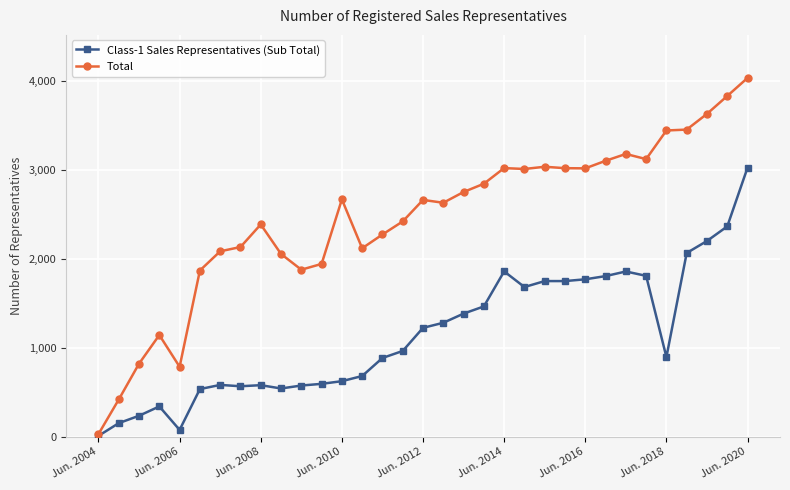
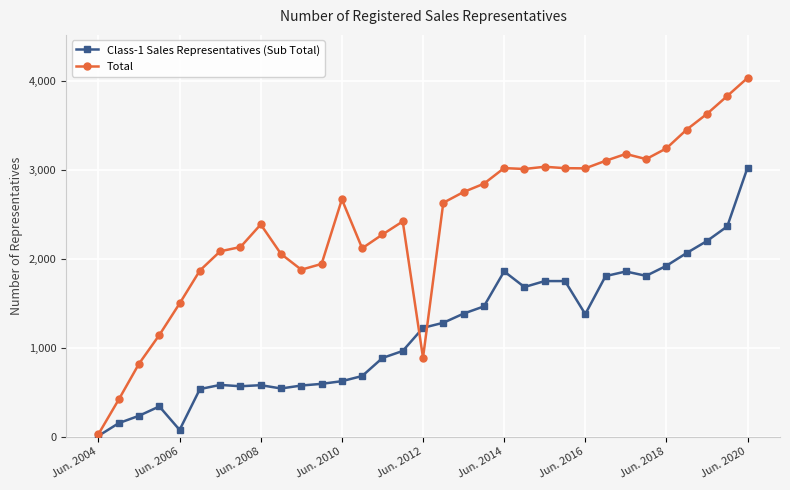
  {
    "Class-1 Sales Representatives (Sub Total)": {
      "Jun. 2006": "100",
      "Jun. 2008": "600",
      "Jun. 2010": "600",
      "Jun. 2012": "1,200",
      "Jun. 2014": "1,900",
-     "Jun. 2016": "1,800",
-     "Jun. 2018": "900",
+     "Jun. 2016": "1,400",
+     "Jun. 2018": "1,900",
      "Jun. 2020": "3,000"
    },
    "Total": {
-     "Jun. 2006": "800",
+     "Jun. 2006": "1,500",
      "Jun. 2008": "2,400",
      "Jun. 2010": "2,700",
-     "Jun. 2012": "2,700",
+     "Jun. 2012": "900",
      "Jun. 2014": "3,000",
      "Jun. 2016": "3,000",
-     "Jun. 2018": "3,400",
+     "Jun. 2018": "3,200",
      "Jun. 2020": "4,000"
    }
  }
